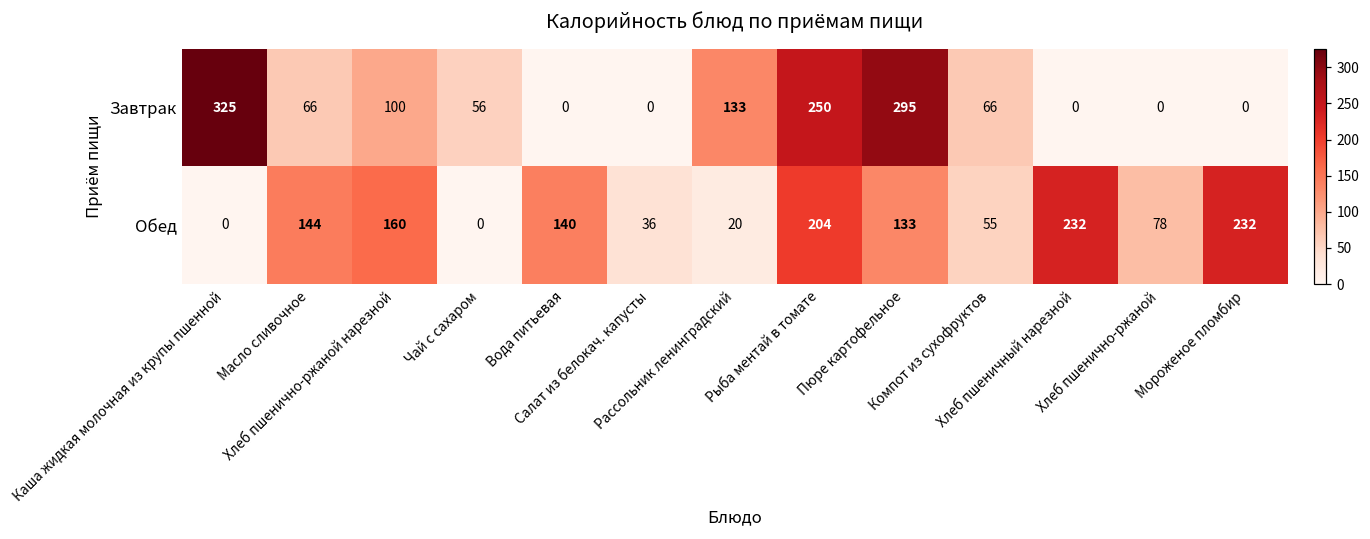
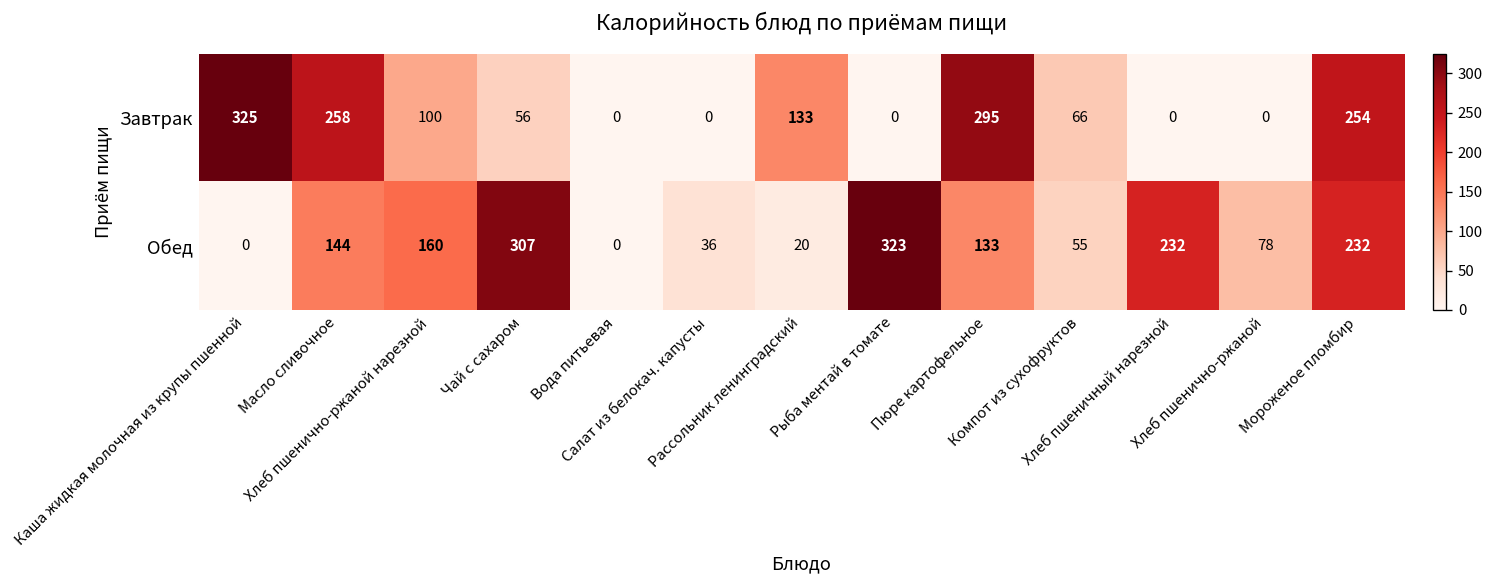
  {
    "Завтрак": {
      "Каша жидкая молочная из крупы пшенной": 325,
-     "Масло сливочное": 66,
+     "Масло сливочное": 258,
      "Хлеб пшенично-ржаной нарезной": 100,
      "Чай с сахаром": 56,
      "Вода питьевая": 0,
      "Салат из белокач. капусты": 0,
      "Рассольник ленинградский": 133,
-     "Рыба ментай в томате": 250,
+     "Рыба ментай в томате": 0,
      "Пюре картофельное": 295,
      "Компот из сухофруктов": 66,
      "Хлеб пшеничный нарезной": 0,
      "Хлеб пшенично-ржаной": 0,
-     "Мороженое пломбир": 0
+     "Мороженое пломбир": 254
    },
    "Обед": {
      "Каша жидкая молочная из крупы пшенной": 0,
      "Масло сливочное": 144,
      "Хлеб пшенично-ржаной нарезной": 160,
-     "Чай с сахаром": 0,
-     "Вода питьевая": 140,
+     "Чай с сахаром": 307,
+     "Вода питьевая": 0,
      "Салат из белокач. капусты": 36,
      "Рассольник ленинградский": 20,
-     "Рыба ментай в томате": 204,
+     "Рыба ментай в томате": 323,
      "Пюре картофельное": 133,
      "Компот из сухофруктов": 55,
      "Хлеб пшеничный нарезной": 232,
      "Хлеб пшенично-ржаной": 78,
      "Мороженое пломбир": 232
    }
  }
